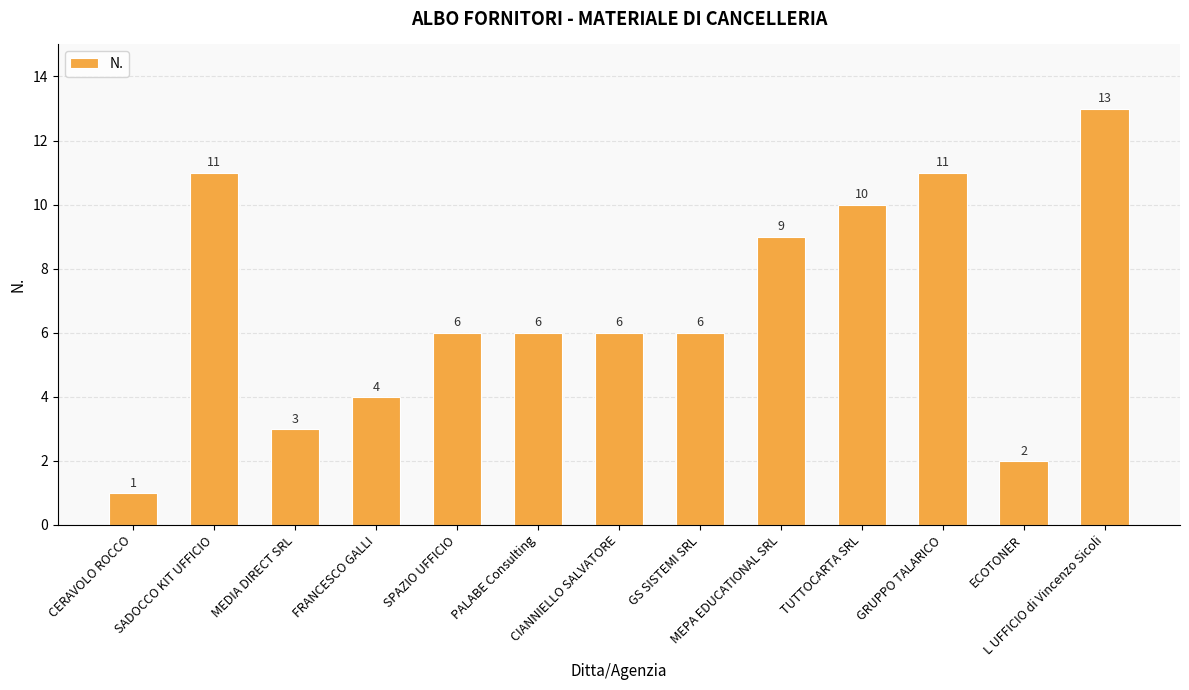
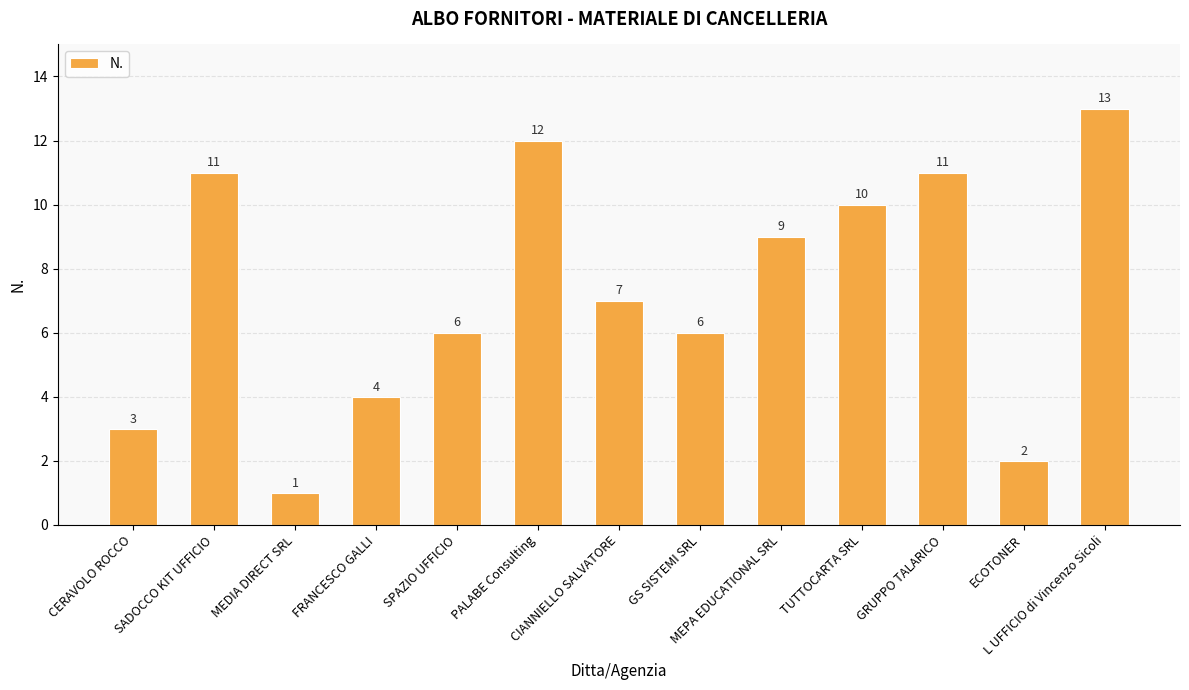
  {
-   "CERAVOLO ROCCO": 1,
+   "CERAVOLO ROCCO": 3,
    "SADOCCO KIT UFFICIO": 11,
-   "MEDIA DIRECT SRL": 3,
+   "MEDIA DIRECT SRL": 1,
    "FRANCESCO GALLI": 4,
    "SPAZIO UFFICIO": 6,
-   "PALABE Consulting": 6,
-   "CIANNIELLO SALVATORE": 6,
+   "PALABE Consulting": 12,
+   "CIANNIELLO SALVATORE": 7,
    "GS SISTEMI SRL": 6,
    "MEPA EDUCATIONAL SRL": 9,
    "TUTTOCARTA SRL": 10,
    "GRUPPO TALARICO": 11,
    "ECOTONER": 2,
    "L UFFICIO di Vincenzo Sicoli": 13
  }
